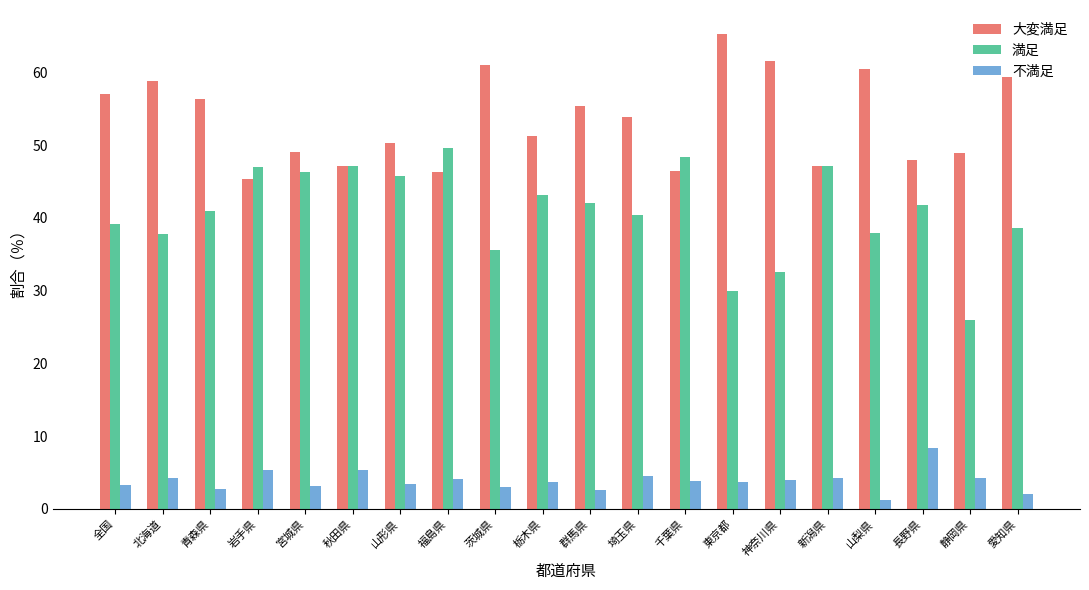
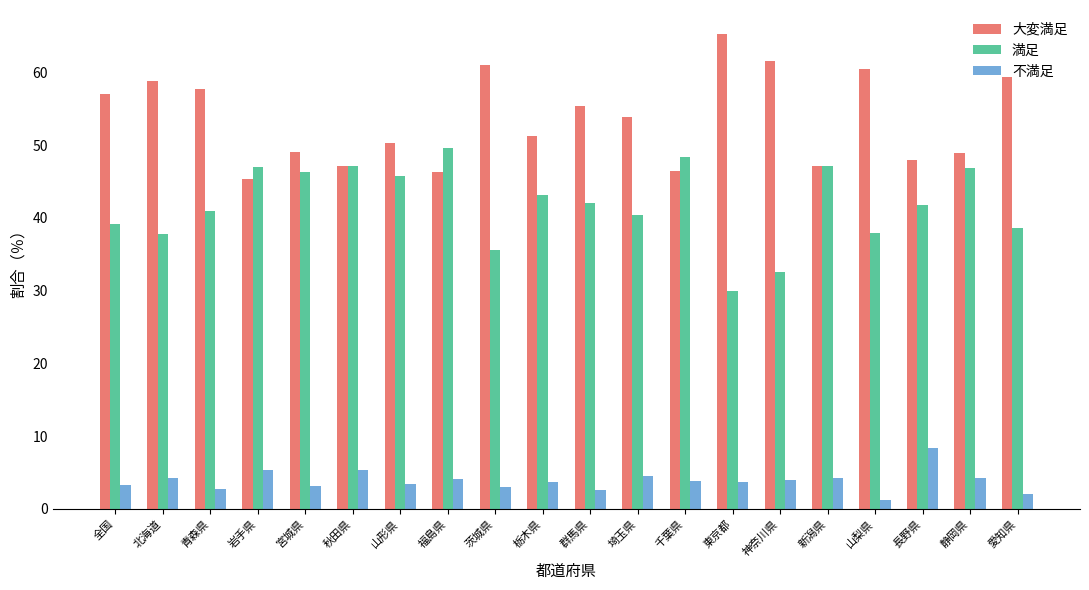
  {
    "大変満足": {
      "全国": 57,
      "北海道": 59,
-     "青森県": 56,
+     "青森県": 58,
      "岩手県": 45,
      "宮城県": 49,
      "秋田県": 47,
      "山形県": 50,
      "福島県": 46,
      "茨城県": 61,
      "栃木県": 51,
      "群馬県": 55,
      "埼玉県": 54,
      "千葉県": 46,
      "東京都": 65,
      "神奈川県": 62,
      "新潟県": 47,
      "山梨県": 60,
      "長野県": 48,
      "静岡県": 49,
      "愛知県": 59
    },
    "満足": {
      "全国": 39,
      "北海道": 38,
      "青森県": 41,
      "岩手県": 47,
      "宮城県": 46,
      "秋田県": 47,
      "山形県": 46,
      "福島県": 50,
      "茨城県": 36,
      "栃木県": 43,
      "群馬県": 42,
      "埼玉県": 40,
      "千葉県": 48,
      "東京都": 30,
      "神奈川県": 33,
      "新潟県": 47,
      "山梨県": 38,
      "長野県": 42,
-     "静岡県": 26,
+     "静岡県": 47,
      "愛知県": 39
    },
    "不満足": {
      "全国": 3,
      "北海道": 4,
      "青森県": 3,
      "岩手県": 5,
      "宮城県": 3,
      "秋田県": 5,
      "山形県": 3,
      "福島県": 4,
      "茨城県": 3,
      "栃木県": 4,
      "群馬県": 3,
      "埼玉県": 5,
      "千葉県": 4,
      "東京都": 4,
      "神奈川県": 4,
      "新潟県": 4,
      "山梨県": 1,
      "長野県": 8,
      "静岡県": 4,
      "愛知県": 2
    }
  }
